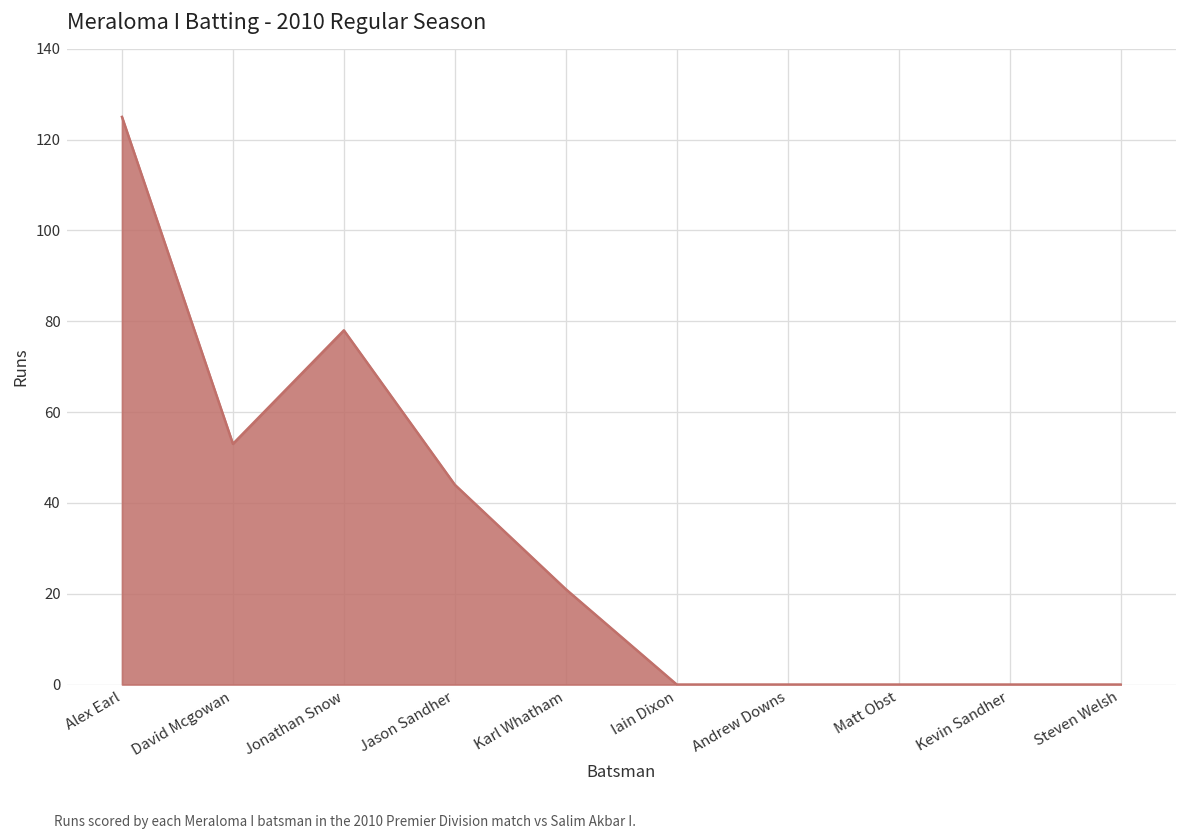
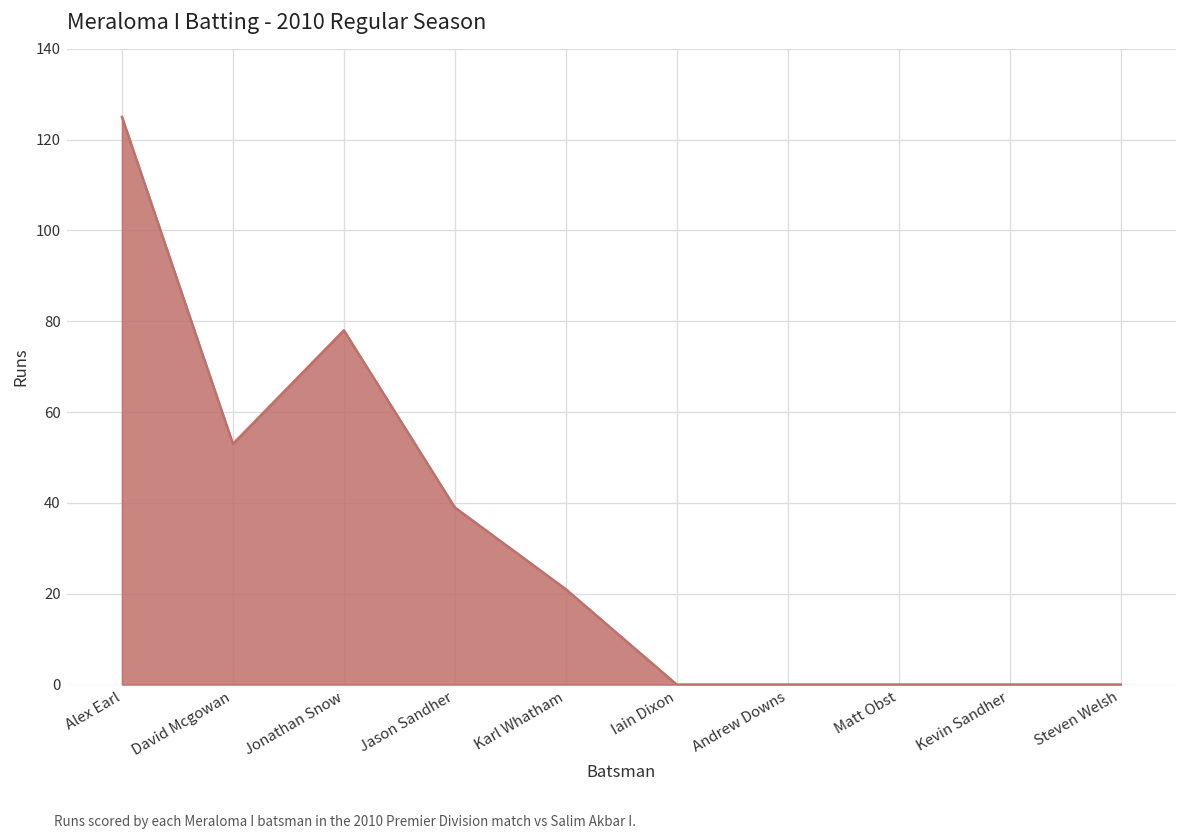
  {
    "Alex Earl": 125,
    "David Mcgowan": 53,
    "Jonathan Snow": 78,
-   "Jason Sandher": 44,
+   "Jason Sandher": 39,
    "Karl Whatham": 21,
    "Iain Dixon": 0,
    "Andrew Downs": 0,
    "Matt Obst": 0,
    "Kevin Sandher": 0,
    "Steven Welsh": 0
  }
